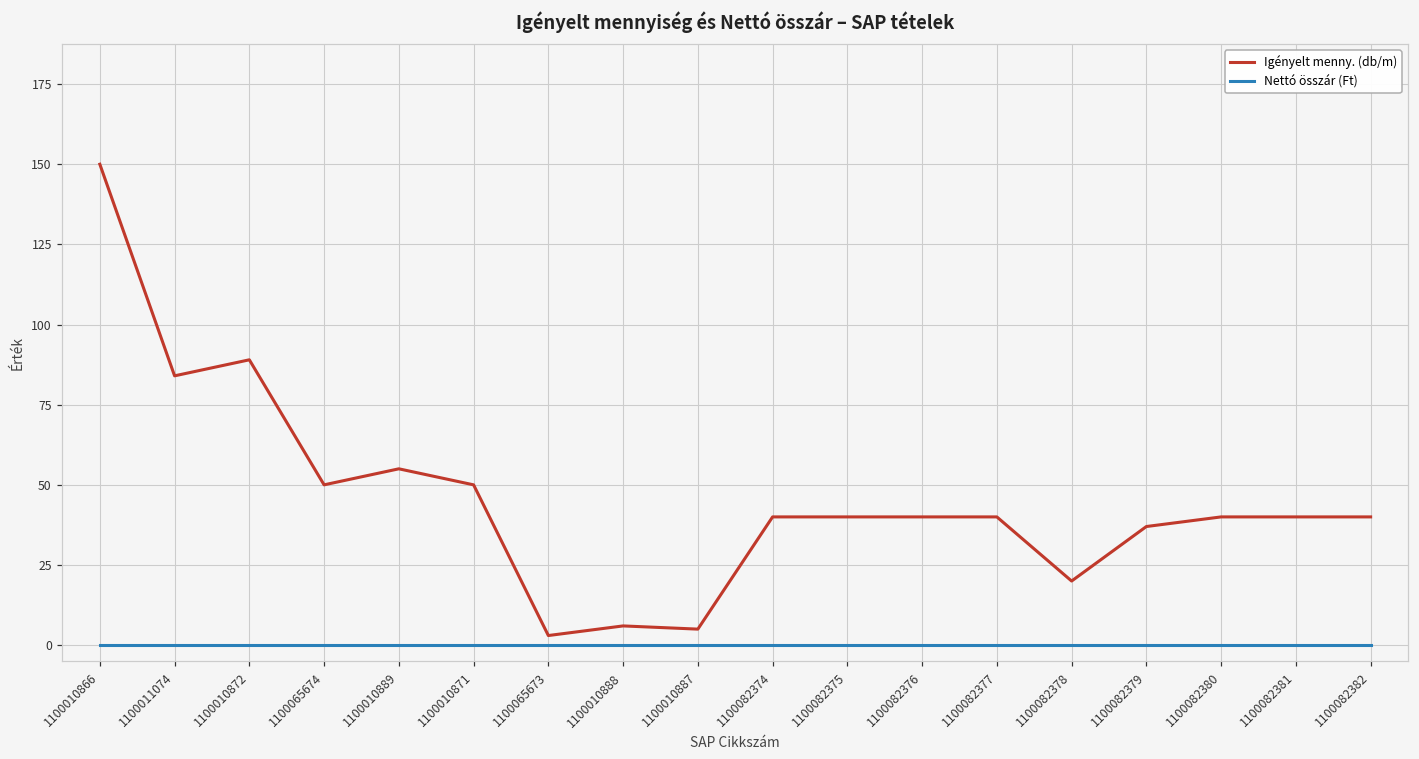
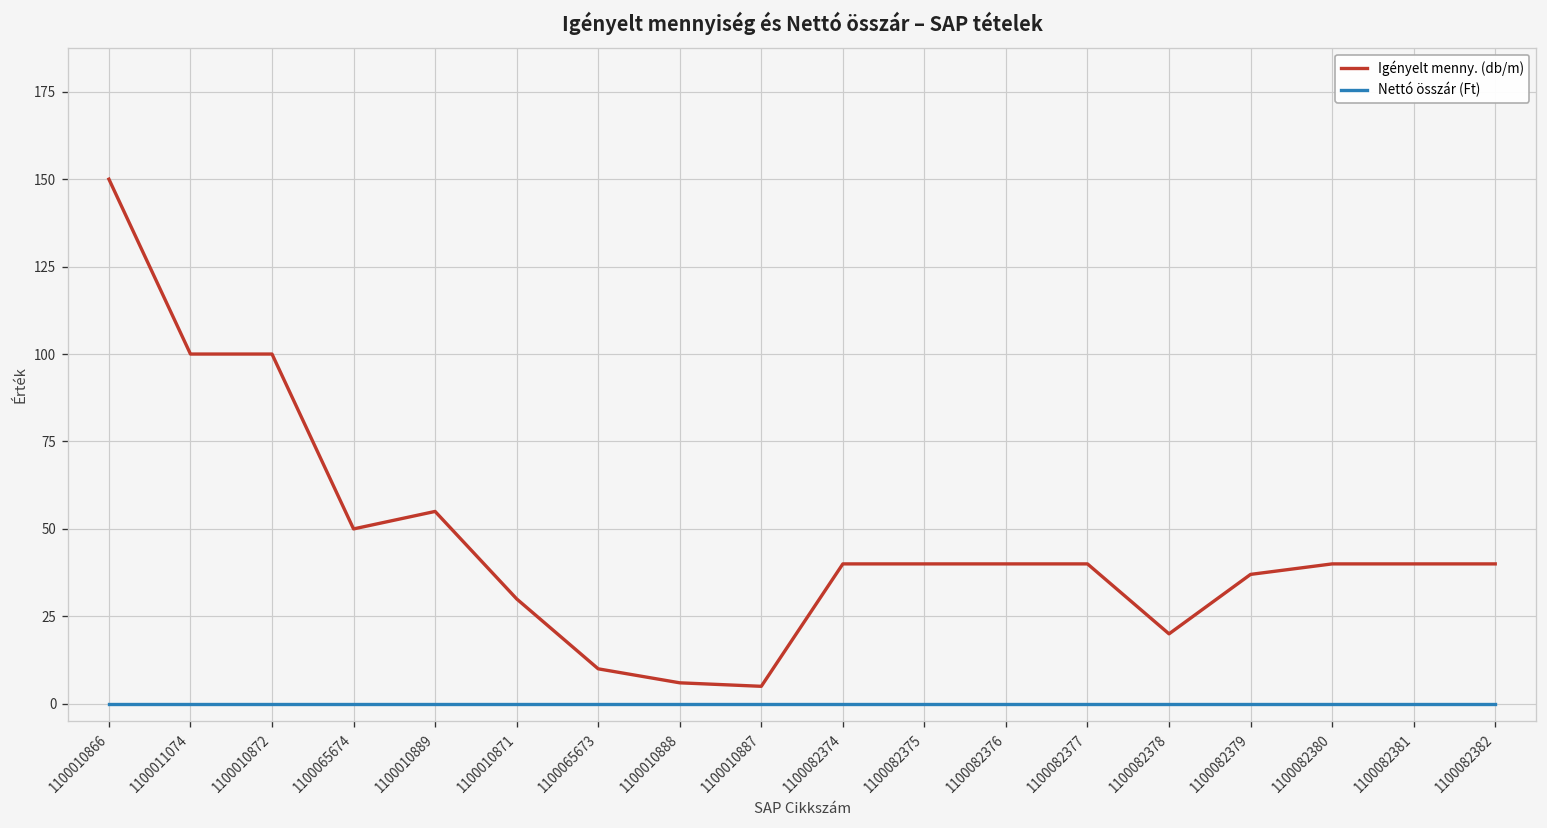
  {
    "Igényelt menny. (db/m)": {
      "1100010866": 150,
-     "1100011074": 84,
-     "1100010872": 89,
+     "1100011074": 100,
+     "1100010872": 100,
      "1100065674": 50,
      "1100010889": 55,
-     "1100010871": 50,
-     "1100065673": 3,
+     "1100010871": 30,
+     "1100065673": 10,
      "1100010888": 6,
      "1100010887": 5,
      "1100082374": 40,
      "1100082375": 40,
      "1100082376": 40,
      "1100082377": 40,
      "1100082378": 20,
      "1100082379": 37,
      "1100082380": 40,
      "1100082381": 40,
      "1100082382": 40
    },
    "Nettó összár (Ft)": {
      "1100010866": 0,
      "1100011074": 0,
      "1100010872": 0,
      "1100065674": 0,
      "1100010889": 0,
      "1100010871": 0,
      "1100065673": 0,
      "1100010888": 0,
      "1100010887": 0,
      "1100082374": 0,
      "1100082375": 0,
      "1100082376": 0,
      "1100082377": 0,
      "1100082378": 0,
      "1100082379": 0,
      "1100082380": 0,
      "1100082381": 0,
      "1100082382": 0
    }
  }
